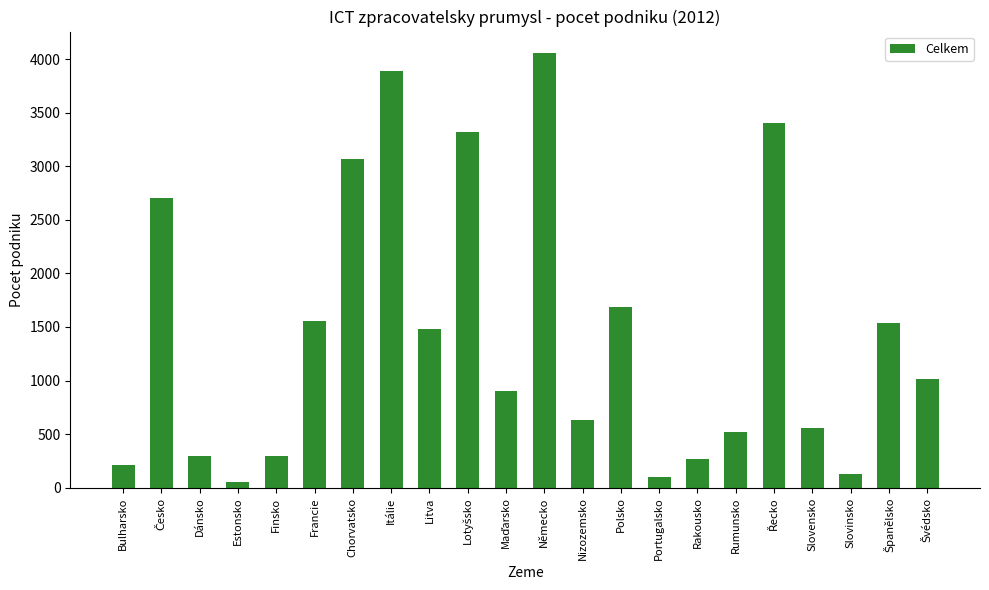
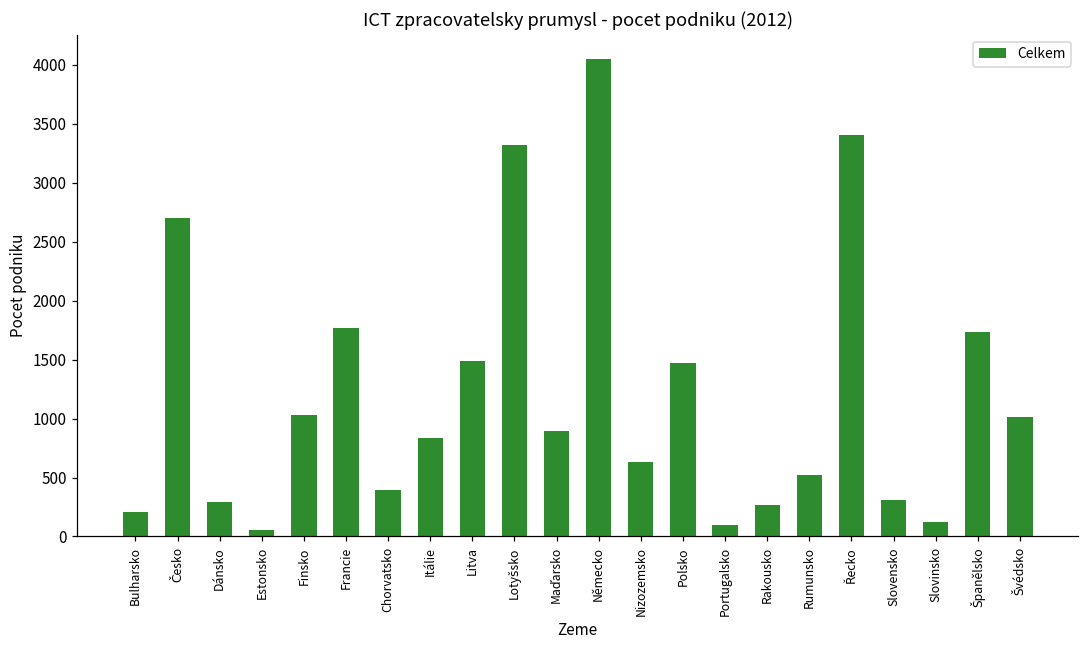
  {
    "Bulharsko": 210,
    "Česko": 2700,
    "Dánsko": 300,
    "Estonsko": 60,
-   "Finsko": 290,
-   "Francie": 1550,
-   "Chorvatsko": 3070,
-   "Itálie": 3890,
+   "Finsko": 1030,
+   "Francie": 1770,
+   "Chorvatsko": 400,
+   "Itálie": 840,
    "Litva": 1490,
    "Lotyšsko": 3320,
    "Maďarsko": 900,
    "Německo": 4050,
    "Nizozemsko": 630,
-   "Polsko": 1690,
+   "Polsko": 1470,
    "Portugalsko": 100,
    "Rakousko": 270,
    "Rumunsko": 520,
    "Řecko": 3410,
-   "Slovensko": 560,
+   "Slovensko": 310,
    "Slovinsko": 120,
-   "Španělsko": 1540,
+   "Španělsko": 1740,
    "Švédsko": 1020
  }
